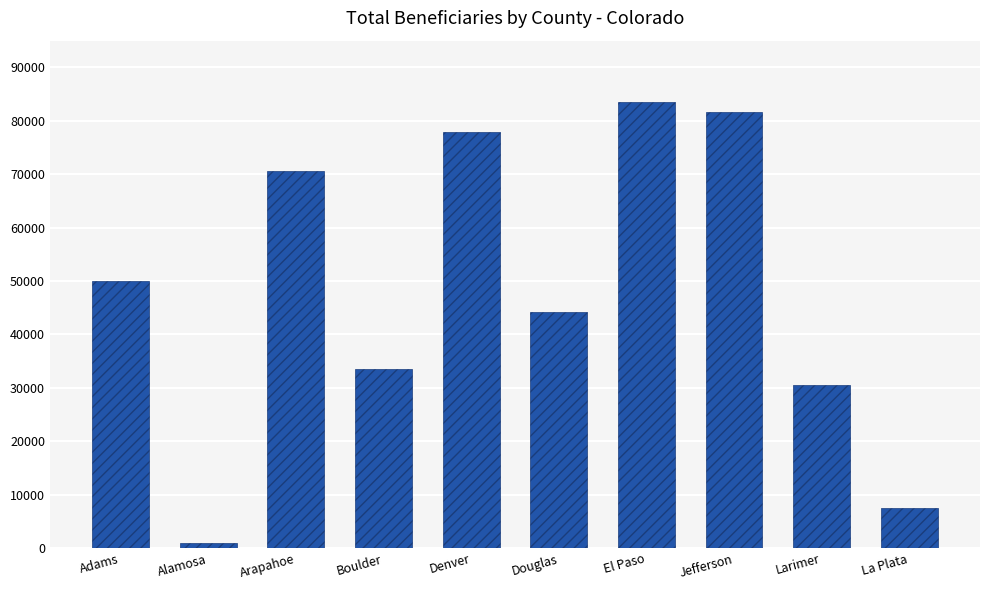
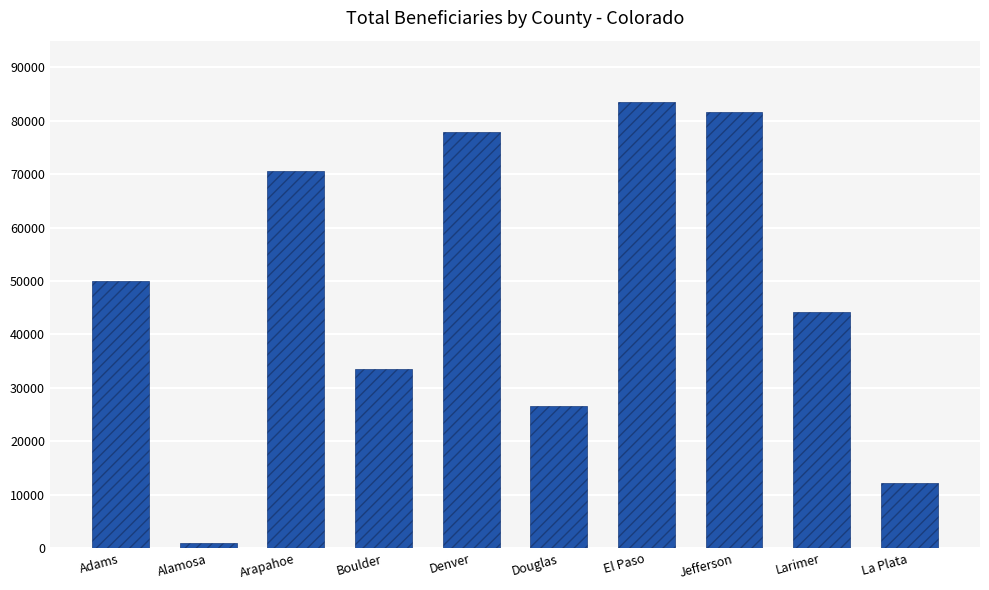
  {
    "Adams": 50000,
    "Alamosa": 1000,
    "Arapahoe": 71000,
    "Boulder": 33000,
    "Denver": 78000,
-   "Douglas": 44000,
+   "Douglas": 27000,
    "El Paso": 83000,
    "Jefferson": 82000,
-   "Larimer": 31000,
-   "La Plata": 8000
+   "Larimer": 44000,
+   "La Plata": 12000
  }
